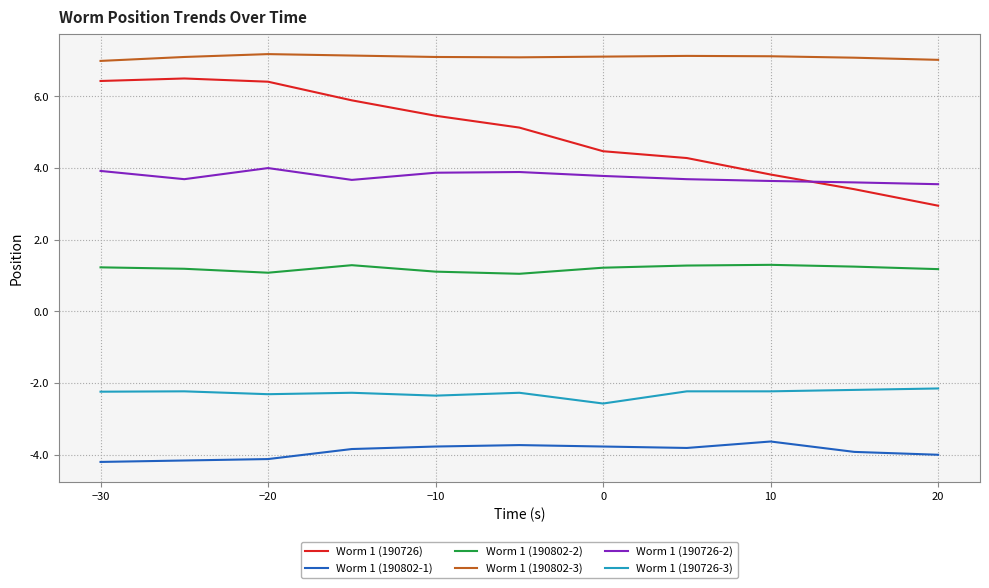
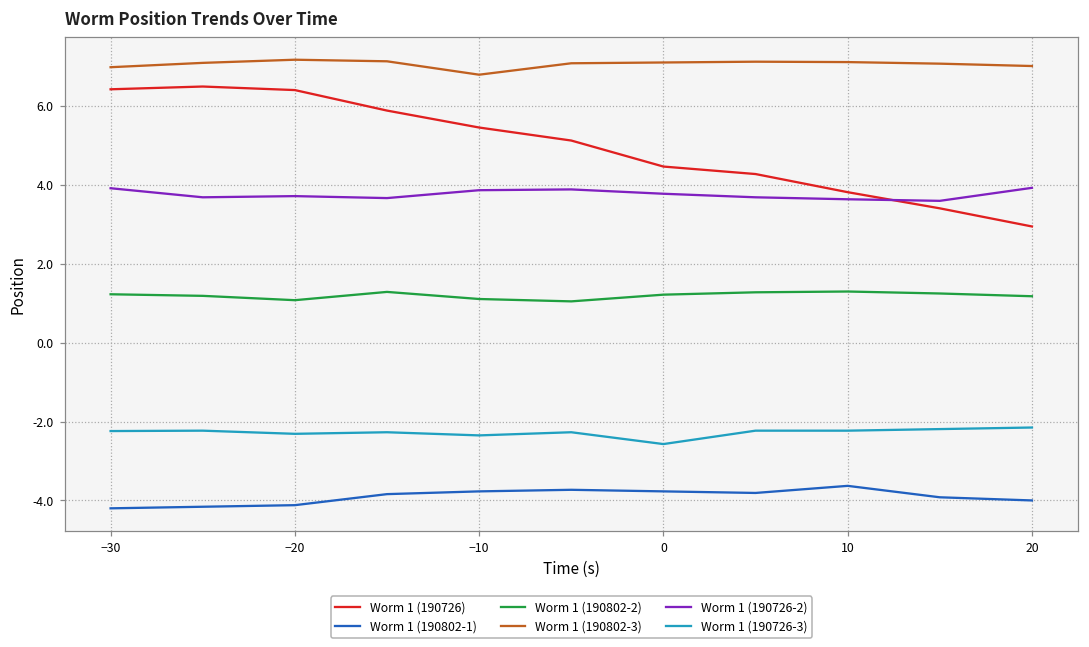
  {
    "Worm 1 (190726)": {
      "−30": 6.4,
      "−20": 6.4,
      "−10": 5.5,
      "0": 4.5,
      "10": 3.8,
      "20": 3.0
    },
    "Worm 1 (190802-1)": {
      "−30": -4.2,
      "−20": -4.1,
      "−10": -3.8,
      "0": -3.8,
      "10": -3.6,
      "20": -4.0
    },
    "Worm 1 (190802-2)": {
      "−30": 1.2,
      "−20": 1.1,
      "−10": 1.1,
      "0": 1.2,
      "10": 1.3,
      "20": 1.2
    },
    "Worm 1 (190802-3)": {
      "−30": 7.0,
      "−20": 7.2,
-     "−10": 7.1,
+     "−10": 6.8,
      "0": 7.1,
      "10": 7.1,
      "20": 7.0
    },
    "Worm 1 (190726-2)": {
      "−30": 3.9,
-     "−20": 4.0,
+     "−20": 3.7,
      "−10": 3.9,
      "0": 3.8,
      "10": 3.6,
-     "20": 3.6
+     "20": 3.9
    },
    "Worm 1 (190726-3)": {
      "−30": -2.2,
      "−20": -2.3,
      "−10": -2.4,
      "0": -2.6,
      "10": -2.2,
      "20": -2.2
    }
  }
